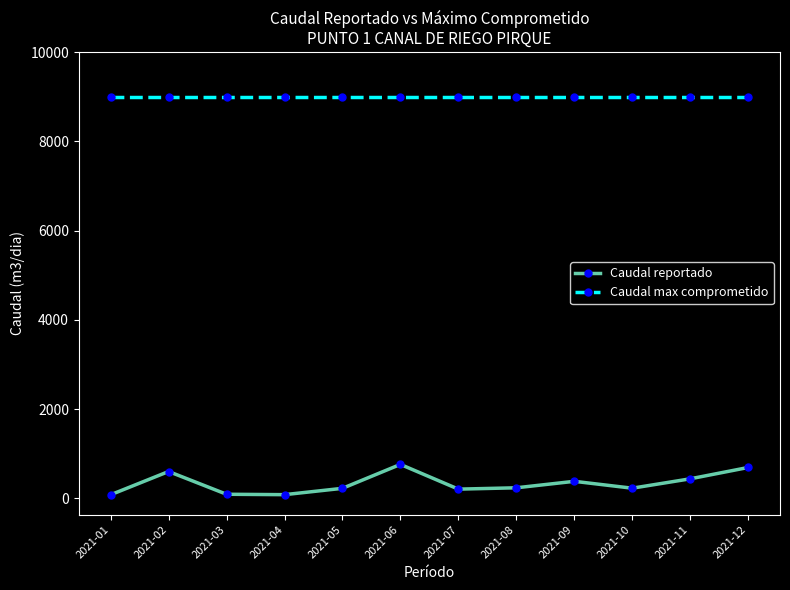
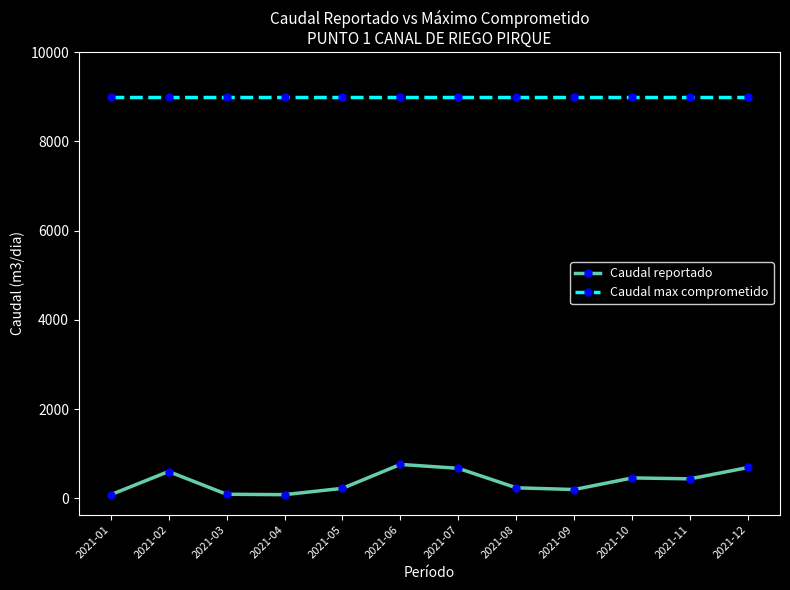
  {
    "Caudal reportado": {
      "2021-01": 100,
      "2021-02": 600,
      "2021-03": 100,
      "2021-04": 100,
      "2021-05": 200,
      "2021-06": 800,
-     "2021-07": 200,
+     "2021-07": 700,
      "2021-08": 200,
-     "2021-09": 400,
-     "2021-10": 200,
+     "2021-09": 200,
+     "2021-10": 500,
      "2021-11": 400,
      "2021-12": 700
    },
    "Caudal max comprometido": {
      "2021-01": 9000,
      "2021-02": 9000,
      "2021-03": 9000,
      "2021-04": 9000,
      "2021-05": 9000,
      "2021-06": 9000,
      "2021-07": 9000,
      "2021-08": 9000,
      "2021-09": 9000,
      "2021-10": 9000,
      "2021-11": 9000,
      "2021-12": 9000
    }
  }
